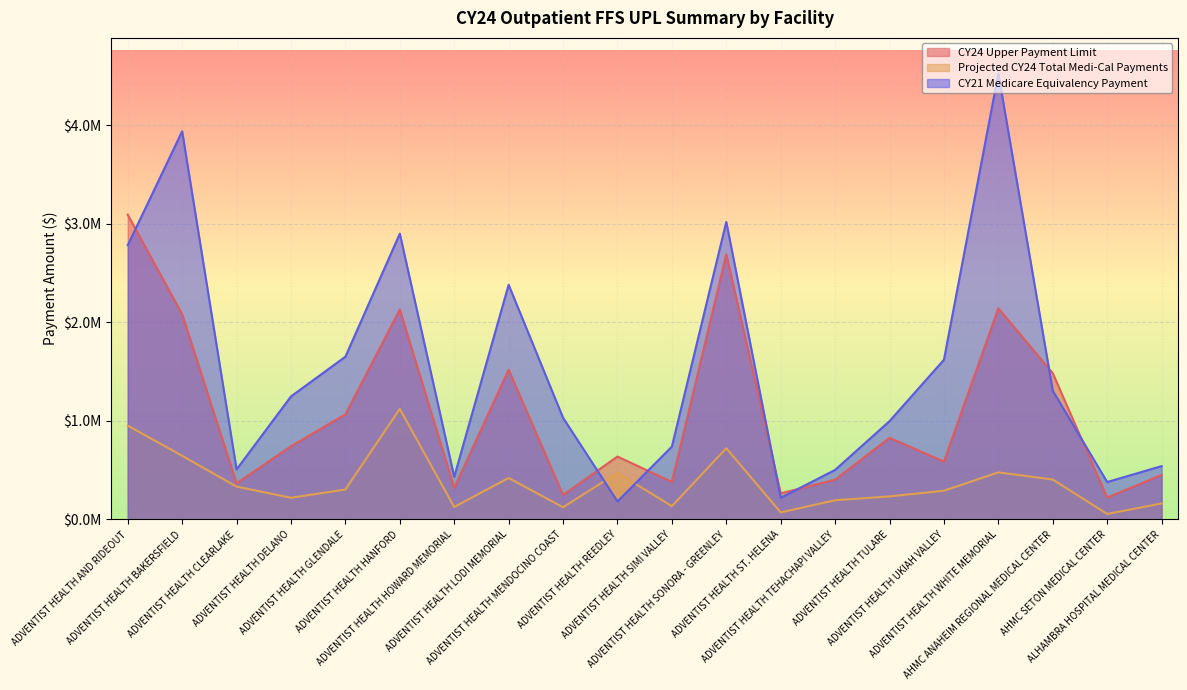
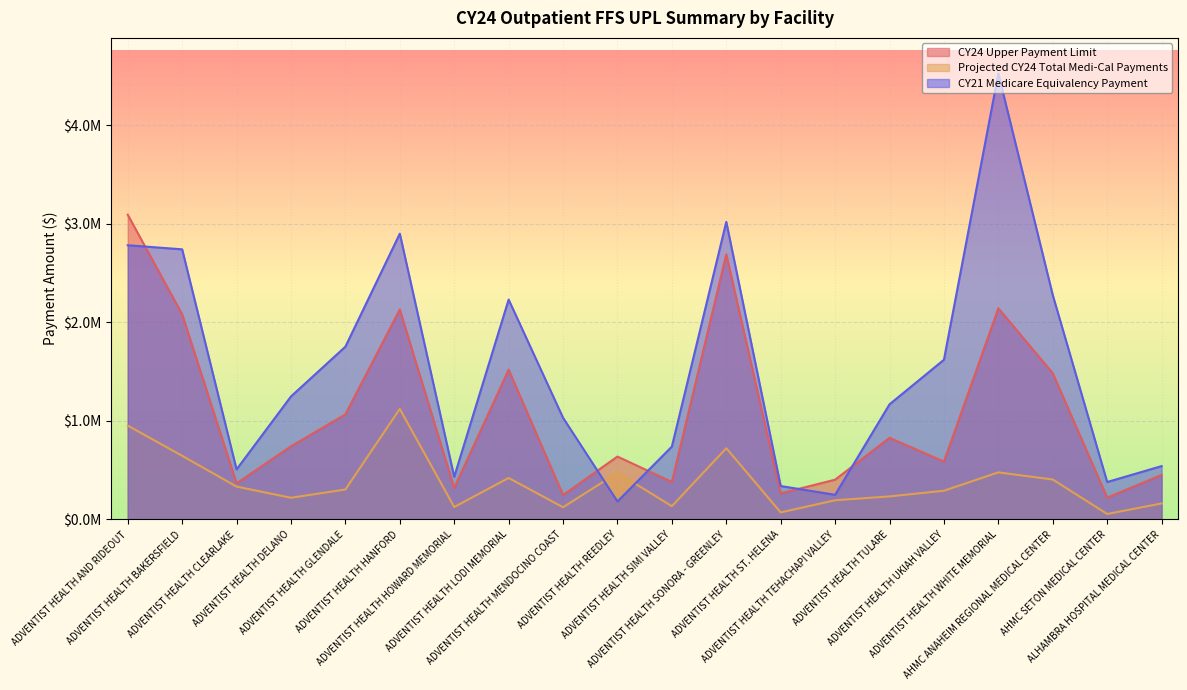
  {
    "CY21 Medicare Equivalency Payment": {
      "ADVENTIST HEALTH AND RIDEOUT": "$2800000",
-     "ADVENTIST HEALTH BAKERSFIELD": "$3900000",
+     "ADVENTIST HEALTH BAKERSFIELD": "$2700000",
      "ADVENTIST HEALTH CLEARLAKE": "$500000",
      "ADVENTIST HEALTH DELANO": "$1200000",
-     "ADVENTIST HEALTH GLENDALE": "$1700000",
+     "ADVENTIST HEALTH GLENDALE": "$1800000",
      "ADVENTIST HEALTH HANFORD": "$2900000",
      "ADVENTIST HEALTH HOWARD MEMORIAL": "$400000",
-     "ADVENTIST HEALTH LODI MEMORIAL": "$2400000",
+     "ADVENTIST HEALTH LODI MEMORIAL": "$2200000",
      "ADVENTIST HEALTH MENDOCINO COAST": "$1000000",
      "ADVENTIST HEALTH REEDLEY": "$200000",
      "ADVENTIST HEALTH SIMI VALLEY": "$700000",
      "ADVENTIST HEALTH SONORA - GREENLEY": "$3000000",
-     "ADVENTIST HEALTH ST. HELENA": "$200000",
-     "ADVENTIST HEALTH TEHACHAPI VALLEY": "$500000",
-     "ADVENTIST HEALTH TULARE": "$1000000",
+     "ADVENTIST HEALTH ST. HELENA": "$300000",
+     "ADVENTIST HEALTH TEHACHAPI VALLEY": "$300000",
+     "ADVENTIST HEALTH TULARE": "$1200000",
      "ADVENTIST HEALTH UKIAH VALLEY": "$1600000",
-     "AHMC ANAHEIM REGIONAL MEDICAL CENTER": "$1300000",
+     "AHMC ANAHEIM REGIONAL MEDICAL CENTER": "$2300000",
      "AHMC SETON MEDICAL CENTER": "$400000",
      "ALHAMBRA HOSPITAL MEDICAL CENTER": "$500000"
    }
  }
